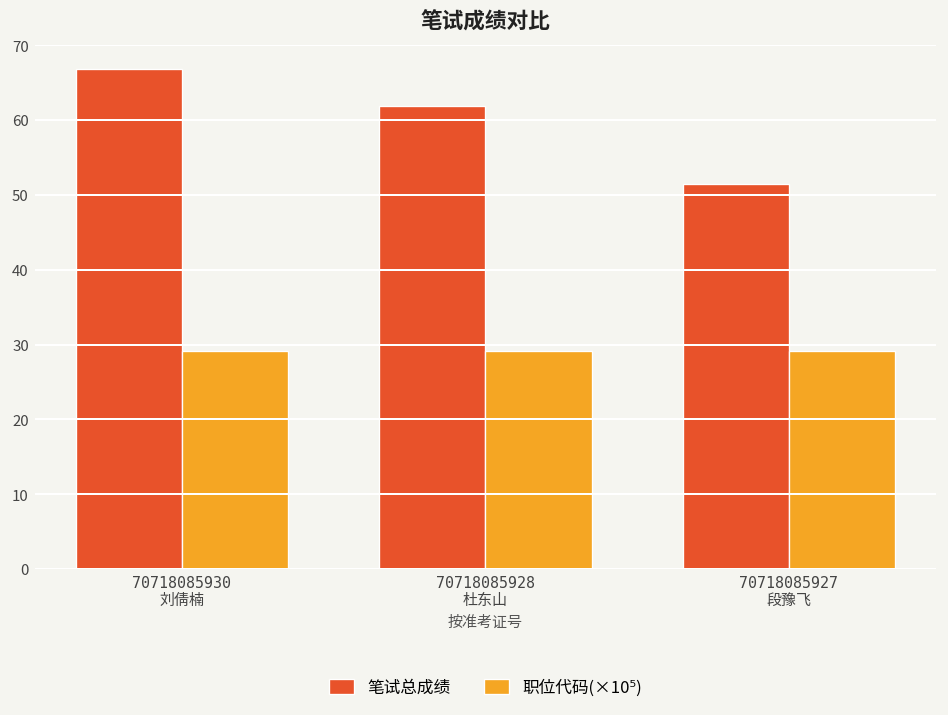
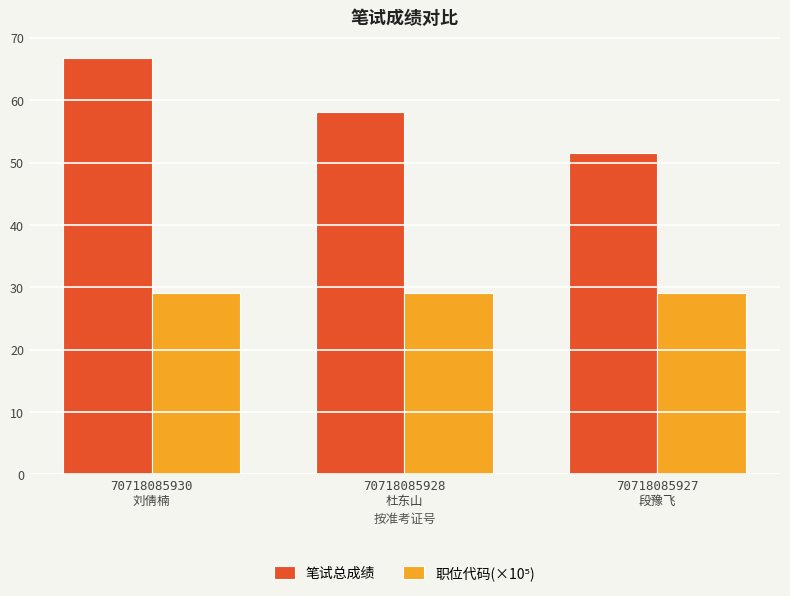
  {
    "笔试总成绩": {
      "70718085930 刘倩楠": 67,
-     "70718085928 杜东山": 62,
+     "70718085928 杜东山": 58,
      "70718085927 段豫飞": 52
    },
    "职位代码(×10⁵)": {
      "70718085930 刘倩楠": 29,
      "70718085928 杜东山": 29,
      "70718085927 段豫飞": 29
    }
  }
